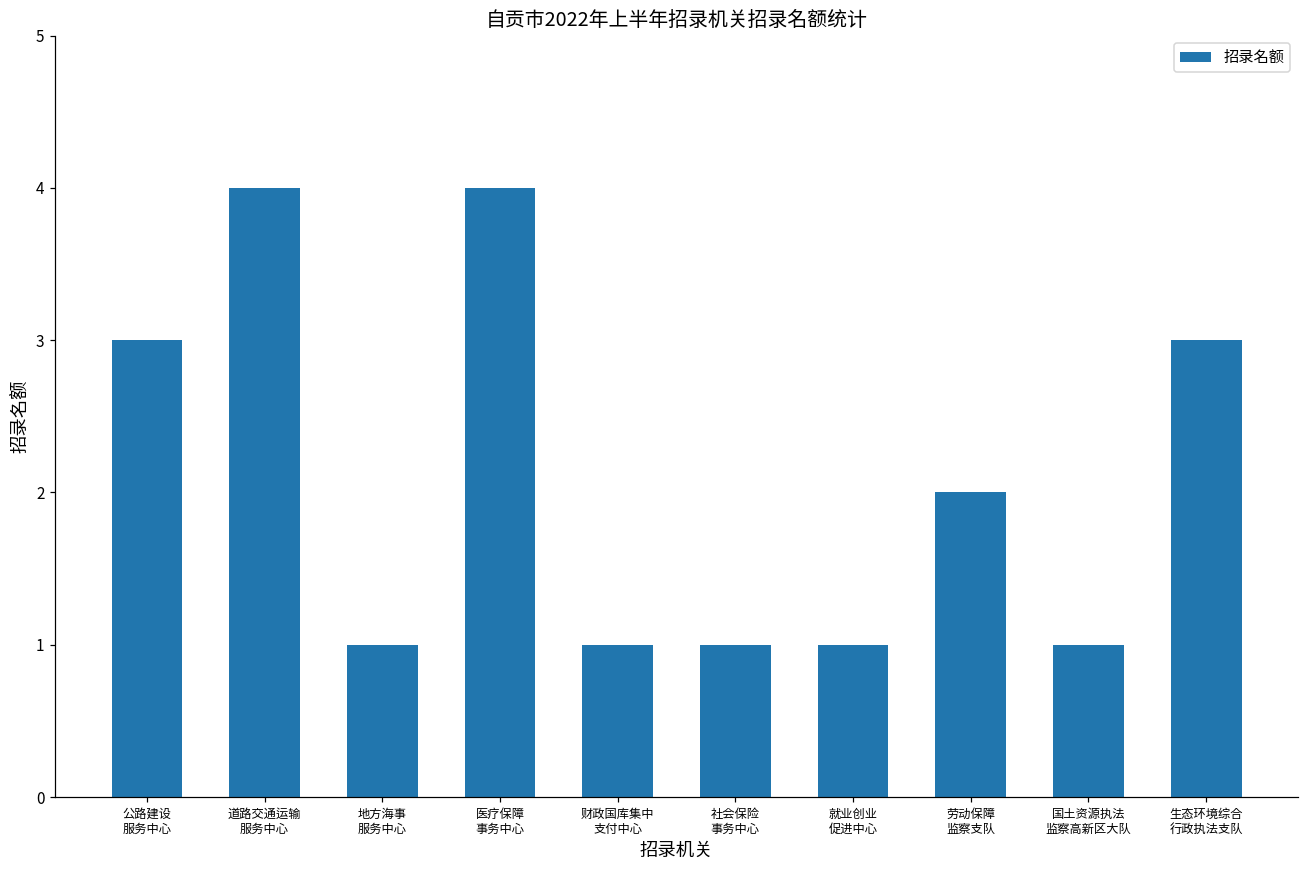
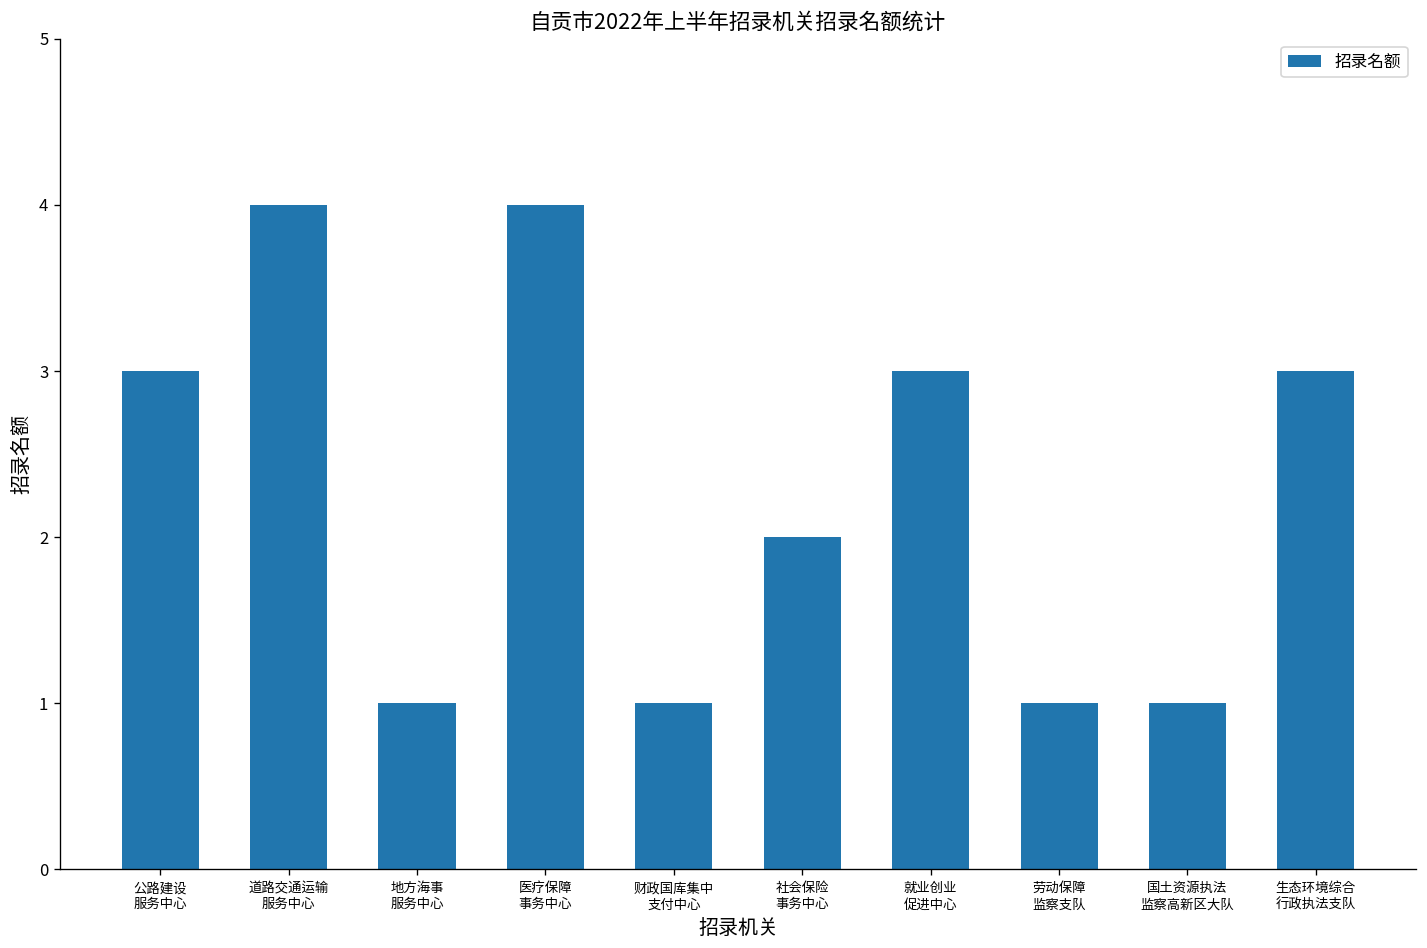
  {
    "公路建设 服务中心": 3,
    "道路交通运输 服务中心": 4,
    "地方海事 服务中心": 1,
    "医疗保障 事务中心": 4,
    "财政国库集中 支付中心": 1,
-   "社会保险 事务中心": 1,
-   "就业创业 促进中心": 1,
-   "劳动保障 监察支队": 2,
+   "社会保险 事务中心": 2,
+   "就业创业 促进中心": 3,
+   "劳动保障 监察支队": 1,
    "国土资源执法 监察高新区大队": 1,
    "生态环境综合 行政执法支队": 3
  }
